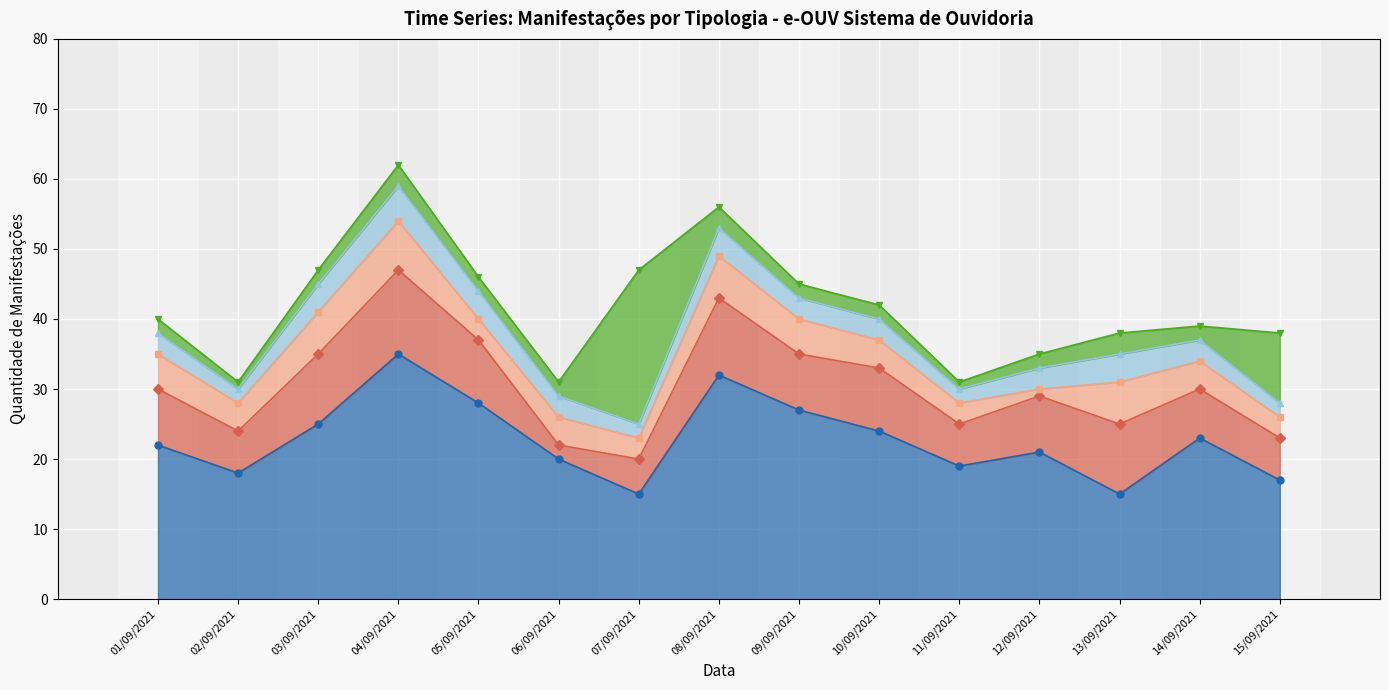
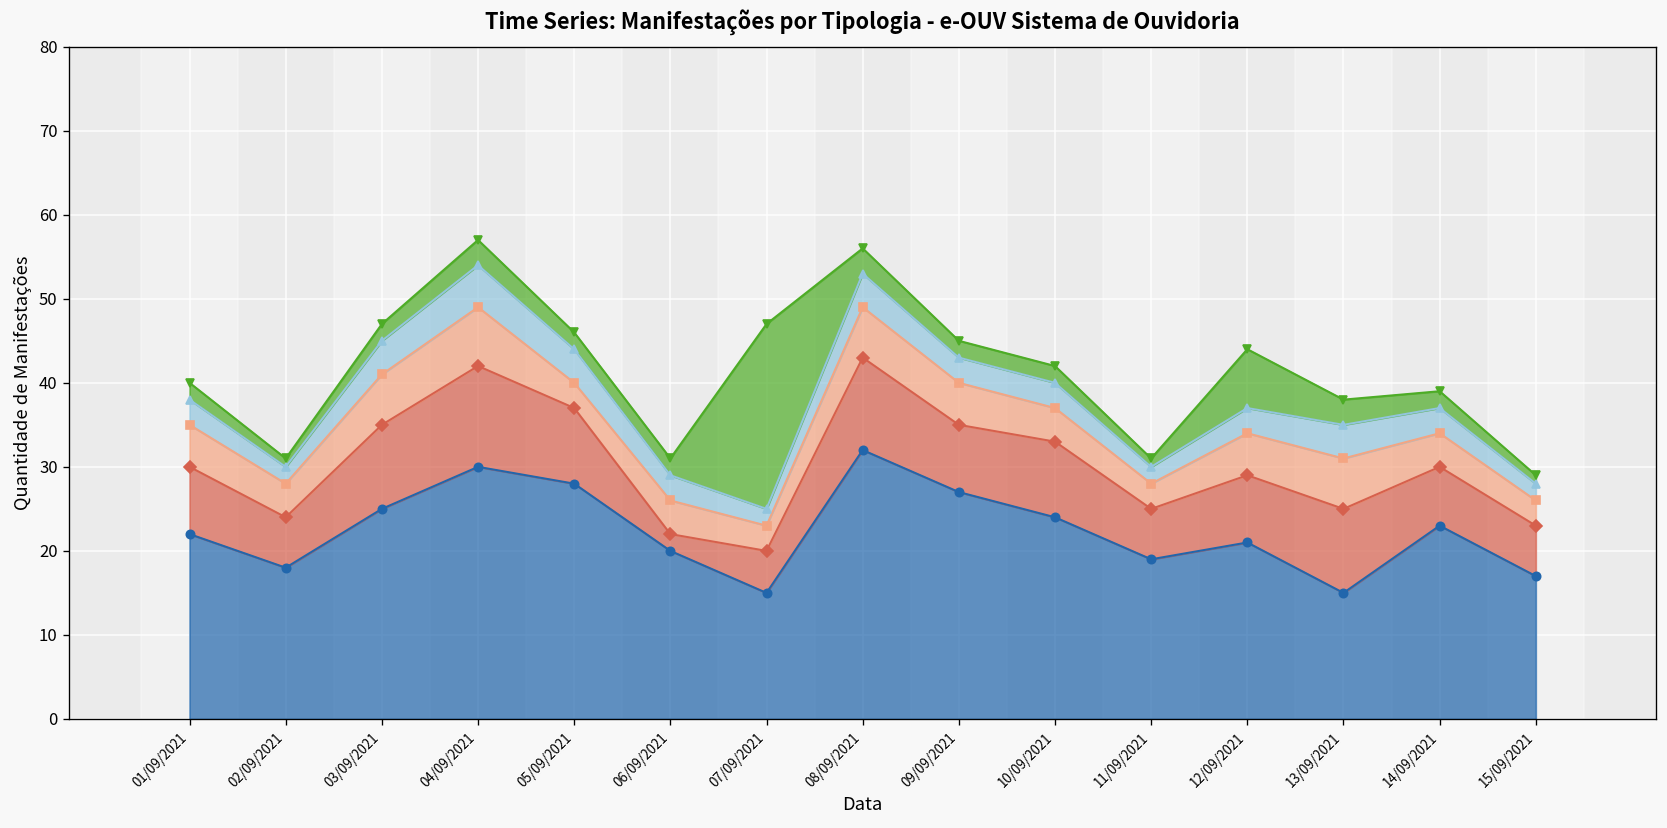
  {
    "Informação": {
      "01/09/2021": 22,
      "02/09/2021": 18,
      "03/09/2021": 25,
-     "04/09/2021": 35,
+     "04/09/2021": 30,
      "05/09/2021": 28,
      "06/09/2021": 20,
      "07/09/2021": 15,
      "08/09/2021": 32,
      "09/09/2021": 27,
      "10/09/2021": 24,
      "11/09/2021": 19,
      "12/09/2021": 21,
      "13/09/2021": 15,
      "14/09/2021": 23,
      "15/09/2021": 17
    },
    "Reclamação": {
      "01/09/2021": 8,
      "02/09/2021": 6,
      "03/09/2021": 10,
      "04/09/2021": 12,
      "05/09/2021": 9,
      "06/09/2021": 2,
      "07/09/2021": 5,
      "08/09/2021": 11,
      "09/09/2021": 8,
      "10/09/2021": 9,
      "11/09/2021": 6,
      "12/09/2021": 8,
      "13/09/2021": 10,
      "14/09/2021": 7,
      "15/09/2021": 6
    },
    "Solicitação": {
      "01/09/2021": 5,
      "02/09/2021": 4,
      "03/09/2021": 6,
      "04/09/2021": 7,
      "05/09/2021": 3,
      "06/09/2021": 4,
      "07/09/2021": 3,
      "08/09/2021": 6,
      "09/09/2021": 5,
      "10/09/2021": 4,
      "11/09/2021": 3,
-     "12/09/2021": 1,
+     "12/09/2021": 5,
      "13/09/2021": 6,
      "14/09/2021": 4,
      "15/09/2021": 3
    },
    "Denúncia": {
      "01/09/2021": 3,
      "02/09/2021": 2,
      "03/09/2021": 4,
      "04/09/2021": 5,
      "05/09/2021": 4,
      "06/09/2021": 3,
      "07/09/2021": 2,
      "08/09/2021": 4,
      "09/09/2021": 3,
      "10/09/2021": 3,
      "11/09/2021": 2,
      "12/09/2021": 3,
      "13/09/2021": 4,
      "14/09/2021": 3,
      "15/09/2021": 2
    },
    "Sugestão": {
      "01/09/2021": 2,
      "02/09/2021": 1,
      "03/09/2021": 2,
      "04/09/2021": 3,
      "05/09/2021": 2,
      "06/09/2021": 2,
      "07/09/2021": 22,
      "08/09/2021": 3,
      "09/09/2021": 2,
      "10/09/2021": 2,
      "11/09/2021": 1,
-     "12/09/2021": 2,
+     "12/09/2021": 7,
      "13/09/2021": 3,
      "14/09/2021": 2,
-     "15/09/2021": 10
+     "15/09/2021": 1
    }
  }
